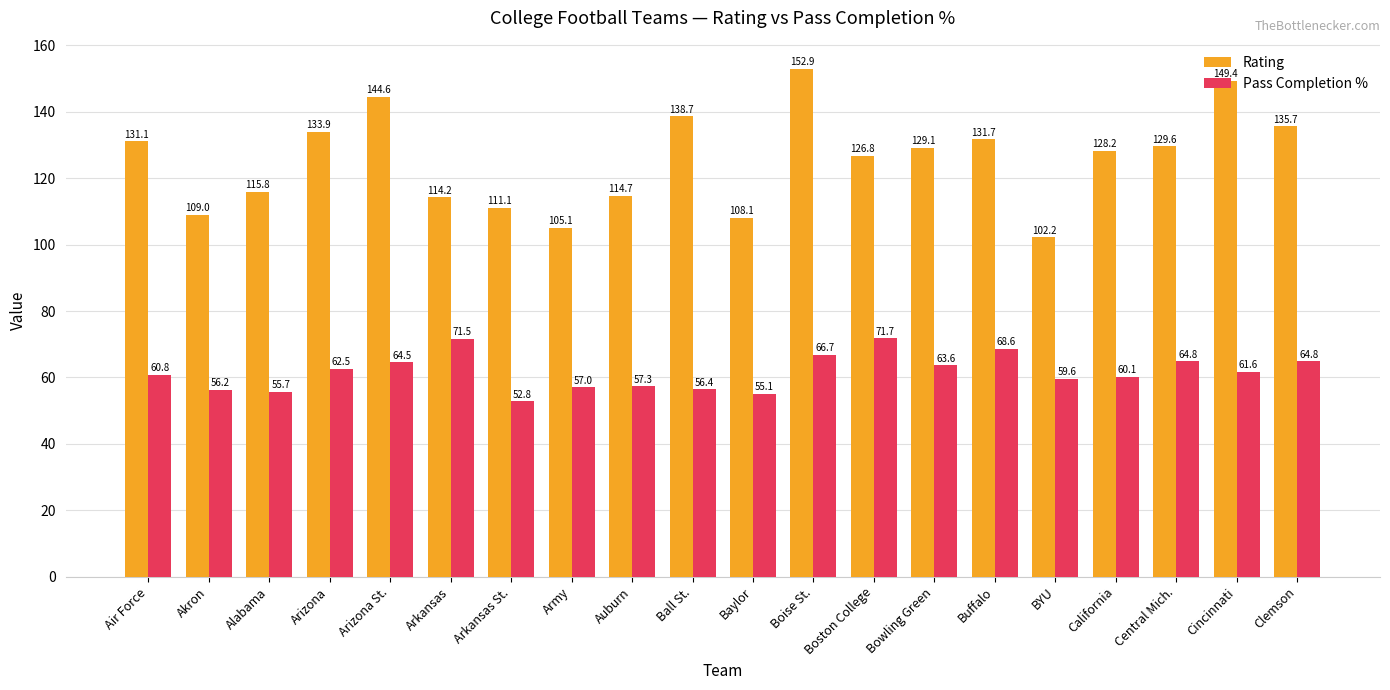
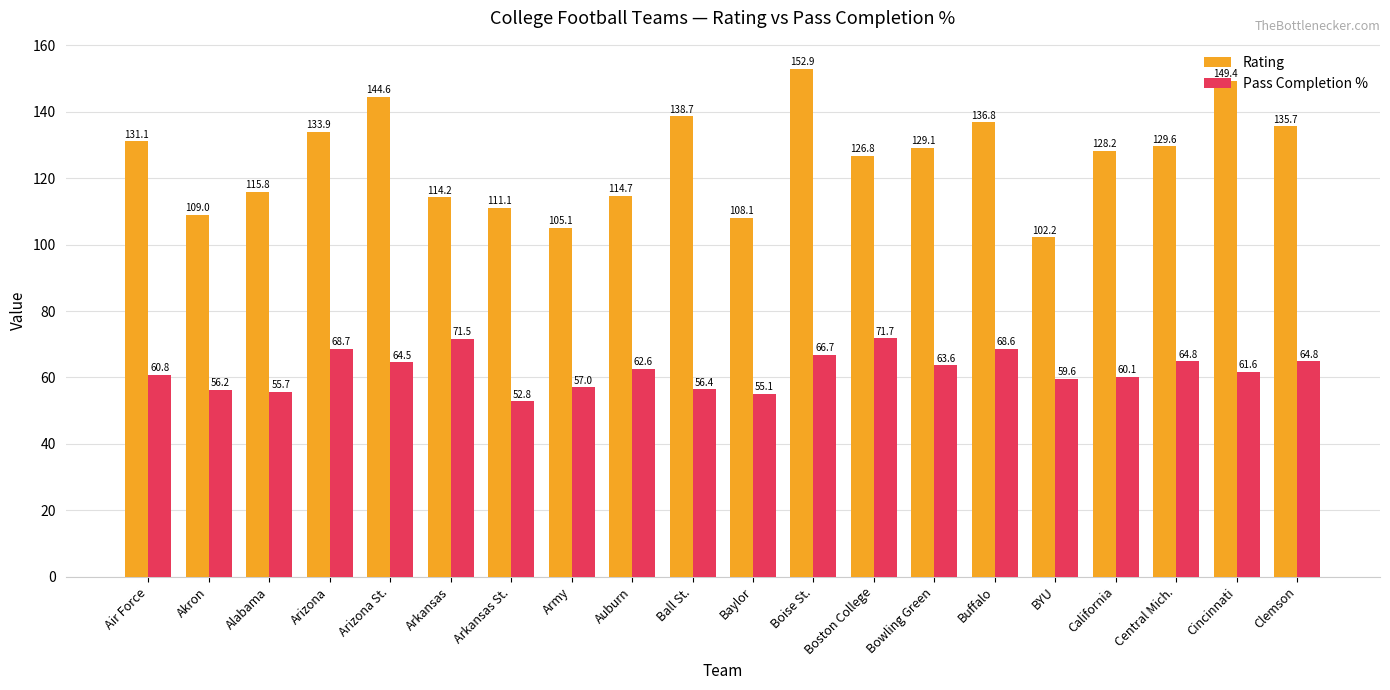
  {
    "Rating": {
      "Air Force": 131.1,
      "Akron": 109.0,
      "Alabama": 115.8,
      "Arizona": 133.9,
      "Arizona St.": 144.6,
      "Arkansas": 114.2,
      "Arkansas St.": 111.1,
      "Army": 105.1,
      "Auburn": 114.7,
      "Ball St.": 138.7,
      "Baylor": 108.1,
      "Boise St.": 152.9,
      "Boston College": 126.8,
      "Bowling Green": 129.1,
-     "Buffalo": 131.7,
+     "Buffalo": 136.8,
      "BYU": 102.2,
      "California": 128.2,
      "Central Mich.": 129.6,
      "Cincinnati": 149.4,
      "Clemson": 135.7
    },
    "Pass Completion %": {
      "Air Force": 60.8,
      "Akron": 56.2,
      "Alabama": 55.7,
-     "Arizona": 62.5,
+     "Arizona": 68.7,
      "Arizona St.": 64.5,
      "Arkansas": 71.5,
      "Arkansas St.": 52.8,
      "Army": 57.0,
-     "Auburn": 57.3,
+     "Auburn": 62.6,
      "Ball St.": 56.4,
      "Baylor": 55.1,
      "Boise St.": 66.7,
      "Boston College": 71.7,
      "Bowling Green": 63.6,
      "Buffalo": 68.6,
      "BYU": 59.6,
      "California": 60.1,
      "Central Mich.": 64.8,
      "Cincinnati": 61.6,
      "Clemson": 64.8
    }
  }
